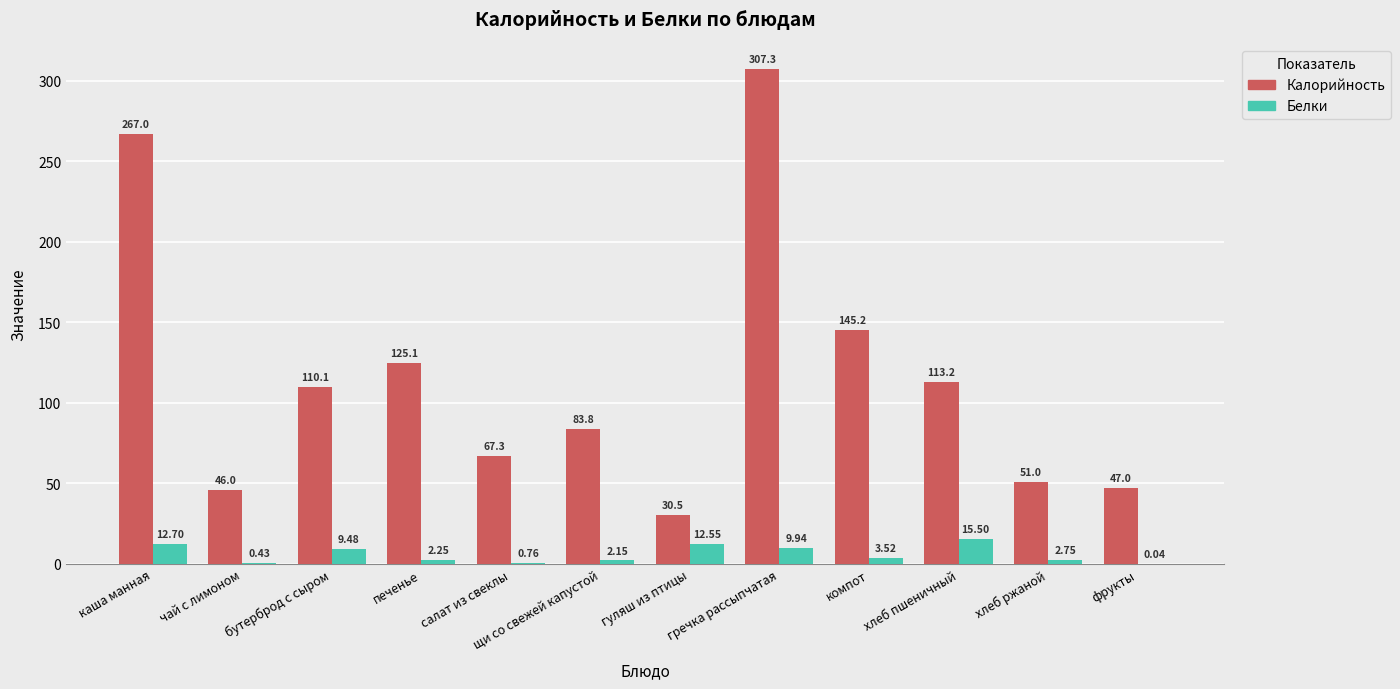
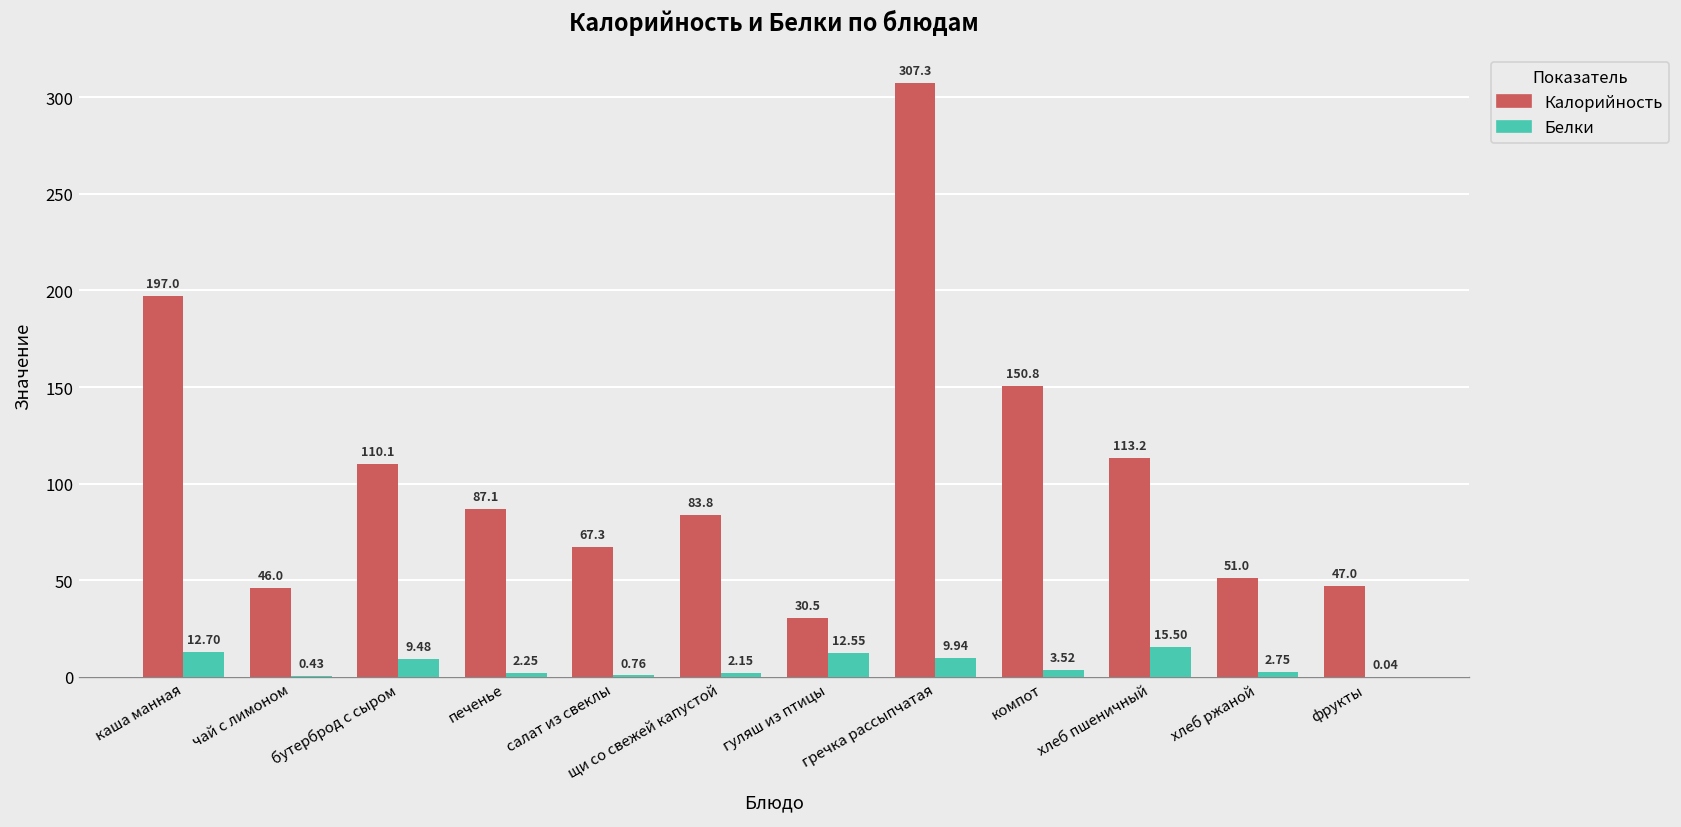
  {
    "Калорийность": {
-     "каша манная": 267.0,
+     "каша манная": 197.0,
      "чай с лимоном": 46.0,
      "бутерброд с сыром": 110.1,
-     "печенье": 125.1,
+     "печенье": 87.1,
      "салат из свеклы": 67.3,
      "щи со свежей капустой": 83.8,
      "гуляш из птицы": 30.5,
      "гречка рассыпчатая": 307.3,
-     "компот": 145.2,
+     "компот": 150.8,
      "хлеб пшеничный": 113.2,
      "хлеб ржаной": 51.0,
      "фрукты": 47.0
    },
    "Белки": {
      "каша манная": 12.70,
      "чай с лимоном": 0.43,
      "бутерброд с сыром": 9.48,
      "печенье": 2.25,
      "салат из свеклы": 0.76,
      "щи со свежей капустой": 2.15,
      "гуляш из птицы": 12.55,
      "гречка рассыпчатая": 9.94,
      "компот": 3.52,
      "хлеб пшеничный": 15.50,
      "хлеб ржаной": 2.75,
      "фрукты": 0.04
    }
  }
